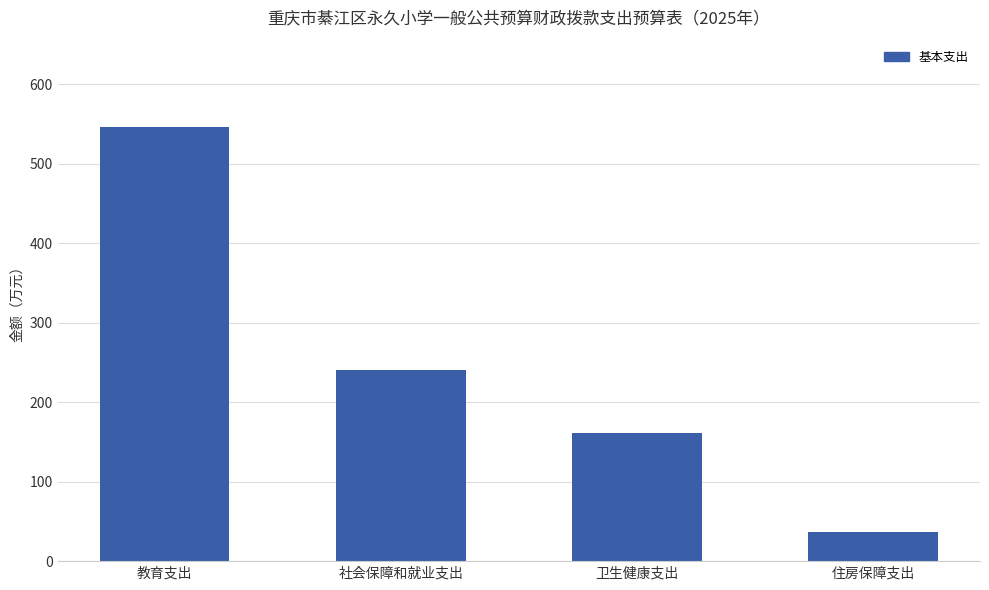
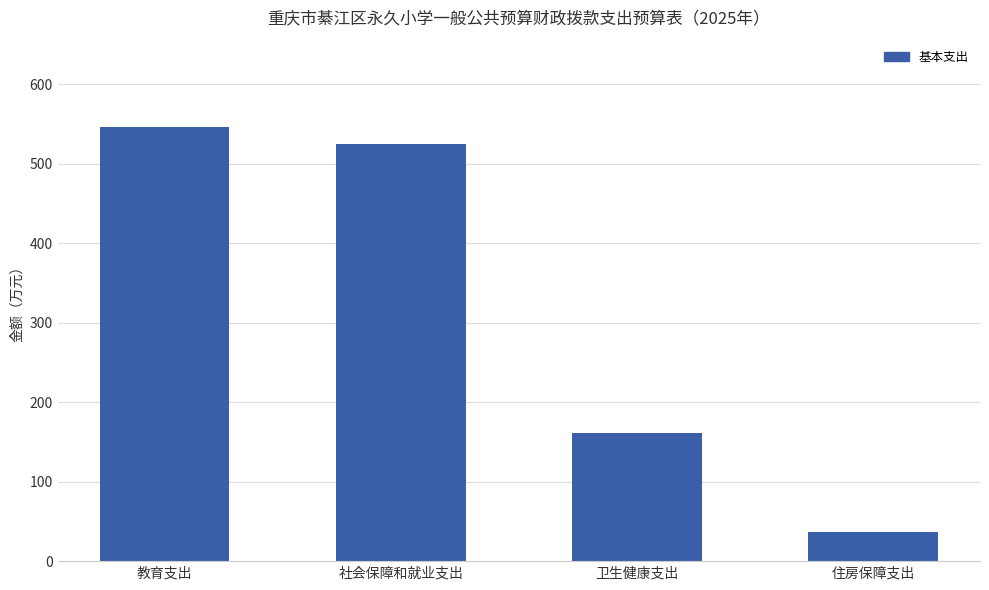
  {
    "教育支出": 550,
-   "社会保障和就业支出": 240,
+   "社会保障和就业支出": 530,
    "卫生健康支出": 160,
    "住房保障支出": 40
  }
